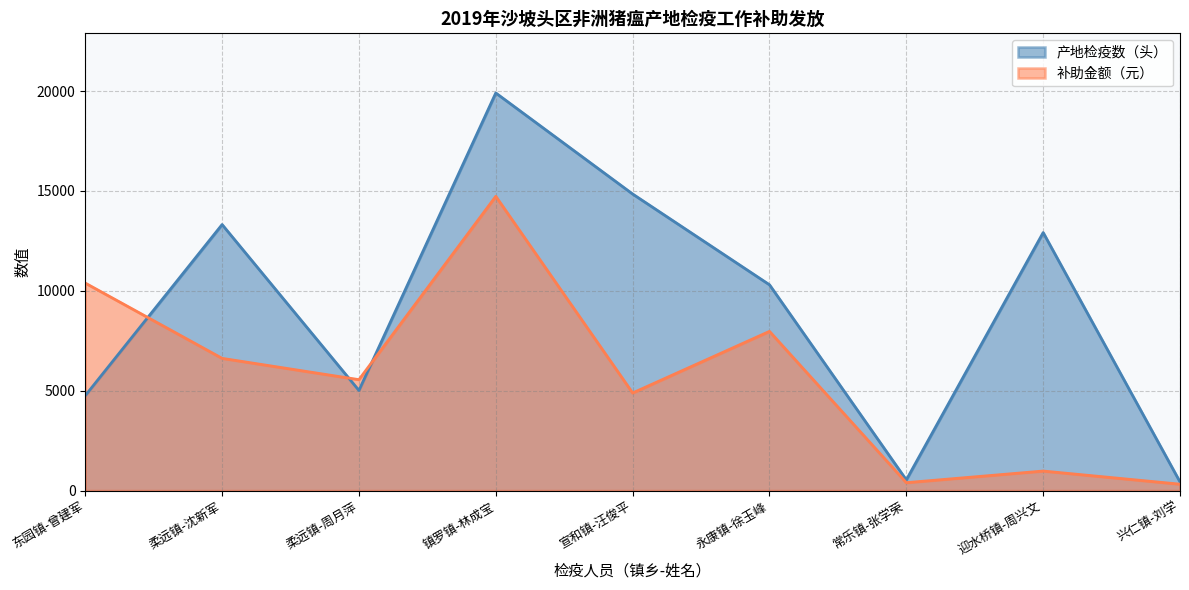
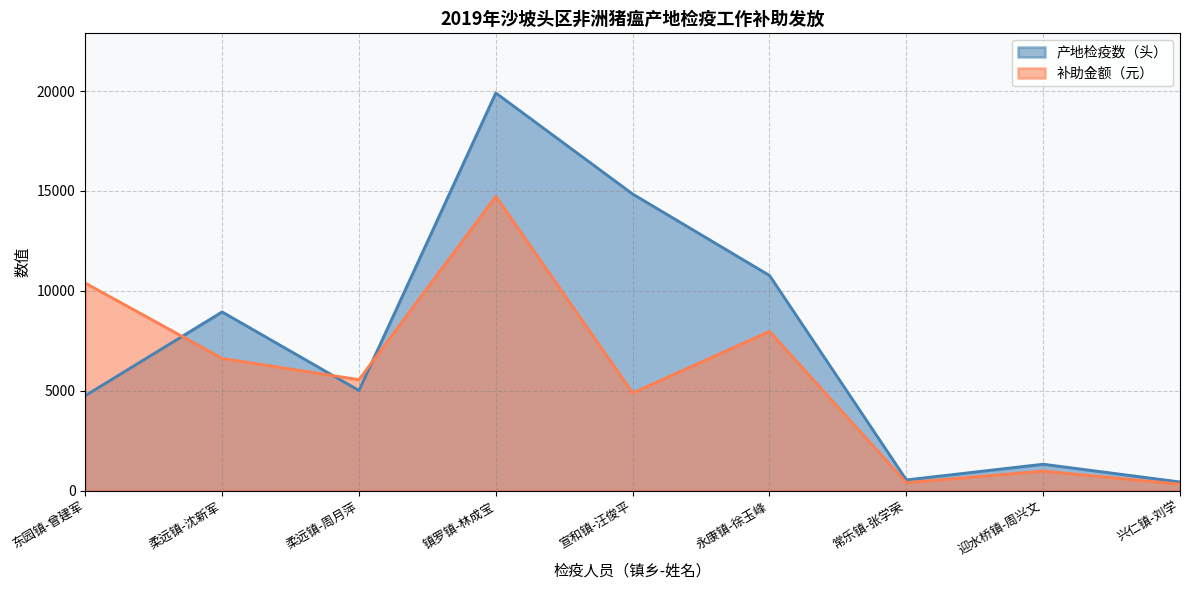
  {
    "产地检疫数（头）": {
      "东园镇-曾建军": 4800,
-     "柔远镇-沈新军": 13300,
+     "柔远镇-沈新军": 8900,
      "柔远镇-周月萍": 5000,
      "镇罗镇-林成宝": 19900,
      "宣和镇-汪俊平": 14800,
-     "永康镇-徐玉峰": 10300,
+     "永康镇-徐玉峰": 10800,
      "常乐镇-张学荣": 500,
-     "迎水桥镇-周兴文": 12900
+     "迎水桥镇-周兴文": 1300
    },
    "补助金额（元）": {
      "东园镇-曾建军": 10400,
      "柔远镇-沈新军": 6600,
      "柔远镇-周月萍": 5600,
      "镇罗镇-林成宝": 14700,
      "宣和镇-汪俊平": 4900,
      "永康镇-徐玉峰": 8000,
      "常乐镇-张学荣": 400,
      "迎水桥镇-周兴文": 1000
    }
  }
